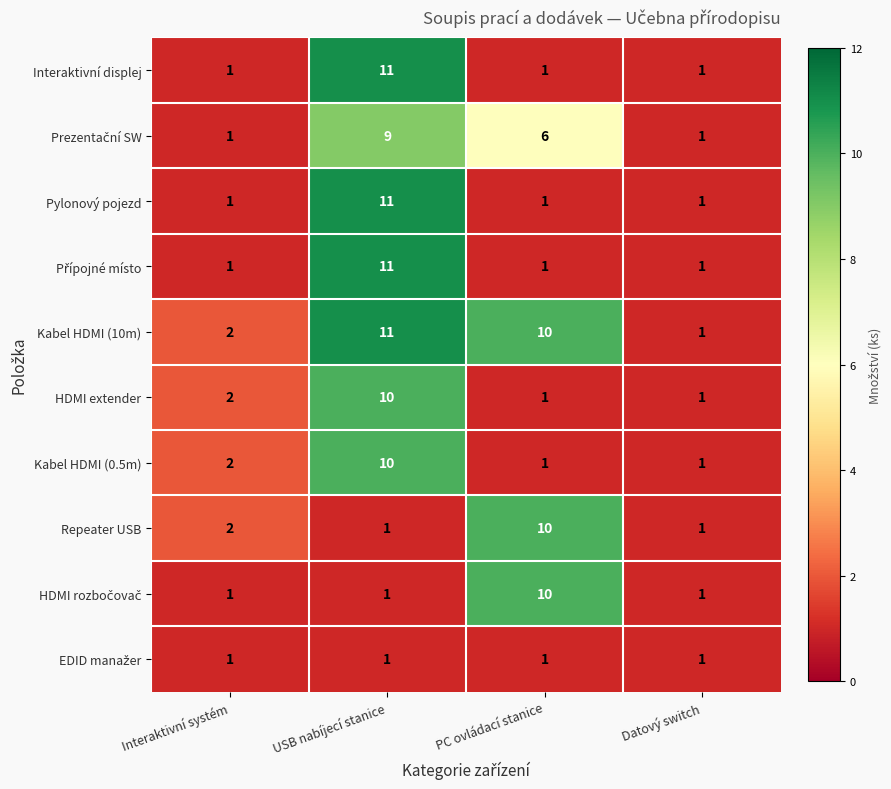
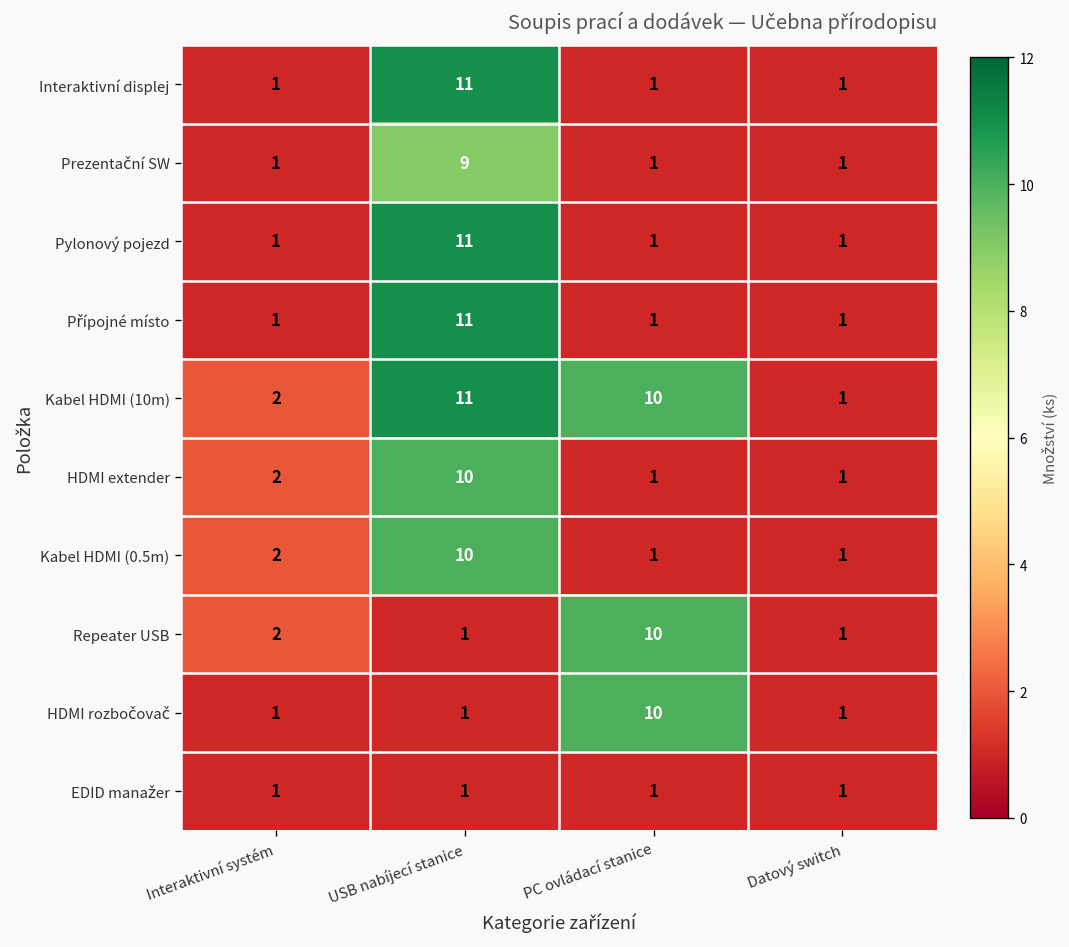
  {
    "Interaktivní displej": {
      "Interaktivní systém": 1,
      "USB nabíjecí stanice": 11,
      "PC ovládací stanice": 1,
      "Datový switch": 1
    },
    "Prezentační SW": {
      "Interaktivní systém": 1,
      "USB nabíjecí stanice": 9,
-     "PC ovládací stanice": 6,
+     "PC ovládací stanice": 1,
      "Datový switch": 1
    },
    "Pylonový pojezd": {
      "Interaktivní systém": 1,
      "USB nabíjecí stanice": 11,
      "PC ovládací stanice": 1,
      "Datový switch": 1
    },
    "Přípojné místo": {
      "Interaktivní systém": 1,
      "USB nabíjecí stanice": 11,
      "PC ovládací stanice": 1,
      "Datový switch": 1
    },
    "Kabel HDMI (10m)": {
      "Interaktivní systém": 2,
      "USB nabíjecí stanice": 11,
      "PC ovládací stanice": 10,
      "Datový switch": 1
    },
    "HDMI extender": {
      "Interaktivní systém": 2,
      "USB nabíjecí stanice": 10,
      "PC ovládací stanice": 1,
      "Datový switch": 1
    },
    "Kabel HDMI (0.5m)": {
      "Interaktivní systém": 2,
      "USB nabíjecí stanice": 10,
      "PC ovládací stanice": 1,
      "Datový switch": 1
    },
    "Repeater USB": {
      "Interaktivní systém": 2,
      "USB nabíjecí stanice": 1,
      "PC ovládací stanice": 10,
      "Datový switch": 1
    },
    "HDMI rozbočovač": {
      "Interaktivní systém": 1,
      "USB nabíjecí stanice": 1,
      "PC ovládací stanice": 10,
      "Datový switch": 1
    },
    "EDID manažer": {
      "Interaktivní systém": 1,
      "USB nabíjecí stanice": 1,
      "PC ovládací stanice": 1,
      "Datový switch": 1
    }
  }
